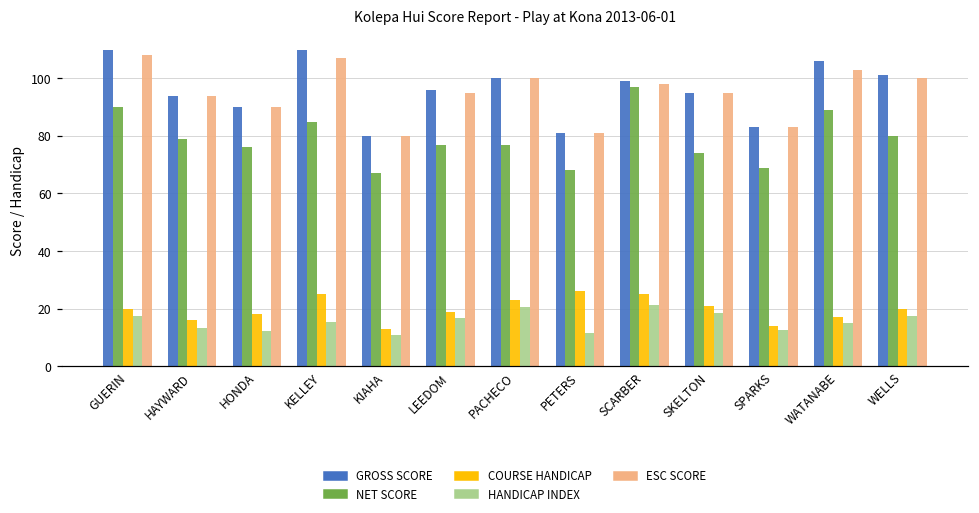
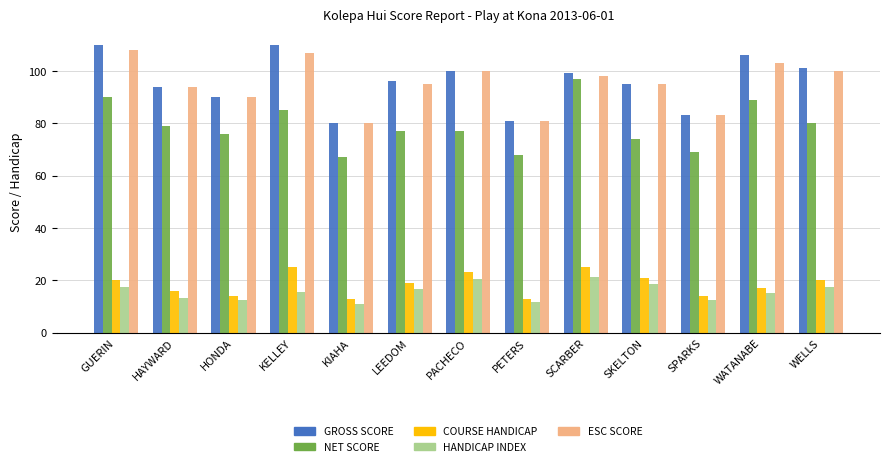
  {
    "GROSS SCORE": {
      "GUERIN": 110,
      "HAYWARD": 94,
      "HONDA": 90,
      "KELLEY": 110,
      "KIAHA": 80,
      "LEEDOM": 96,
      "PACHECO": 100,
      "PETERS": 81,
      "SCARBER": 99,
      "SKELTON": 95,
      "SPARKS": 83,
      "WATANABE": 106,
      "WELLS": 101
    },
    "NET SCORE": {
      "GUERIN": 90,
      "HAYWARD": 79,
      "HONDA": 76,
      "KELLEY": 85,
      "KIAHA": 67,
      "LEEDOM": 77,
      "PACHECO": 77,
      "PETERS": 68,
      "SCARBER": 97,
      "SKELTON": 74,
      "SPARKS": 69,
      "WATANABE": 89,
      "WELLS": 80
    },
    "COURSE HANDICAP": {
      "GUERIN": 20,
      "HAYWARD": 16,
-     "HONDA": 18,
+     "HONDA": 14,
      "KELLEY": 25,
      "KIAHA": 13,
      "LEEDOM": 19,
      "PACHECO": 23,
-     "PETERS": 26,
+     "PETERS": 13,
      "SCARBER": 25,
      "SKELTON": 21,
      "SPARKS": 14,
      "WATANABE": 17,
      "WELLS": 20
    },
    "HANDICAP INDEX": {
      "GUERIN": 17,
      "HAYWARD": 13,
      "HONDA": 12,
      "KELLEY": 15,
      "KIAHA": 11,
      "LEEDOM": 17,
      "PACHECO": 21,
      "PETERS": 12,
      "SCARBER": 21,
      "SKELTON": 18,
      "SPARKS": 13,
      "WATANABE": 15,
      "WELLS": 18
    },
    "ESC SCORE": {
      "GUERIN": 108,
      "HAYWARD": 94,
      "HONDA": 90,
      "KELLEY": 107,
      "KIAHA": 80,
      "LEEDOM": 95,
      "PACHECO": 100,
      "PETERS": 81,
      "SCARBER": 98,
      "SKELTON": 95,
      "SPARKS": 83,
      "WATANABE": 103,
      "WELLS": 100
    }
  }
